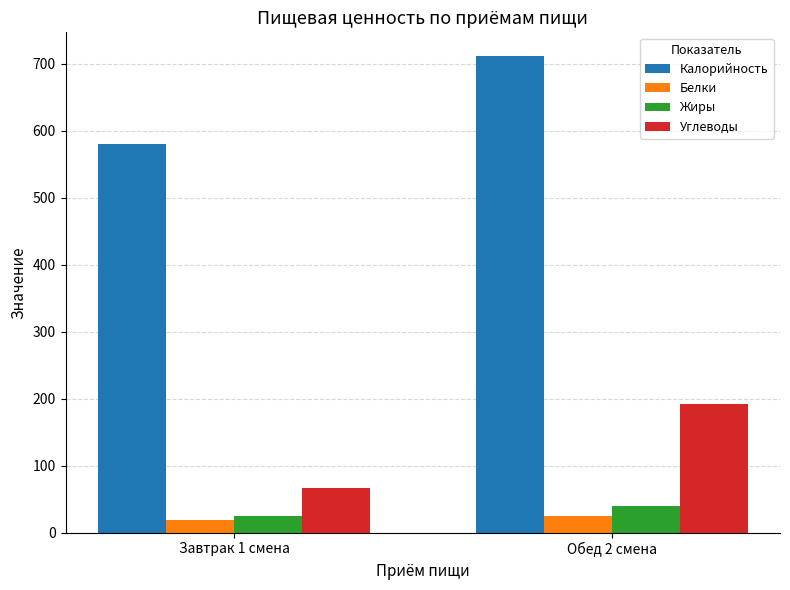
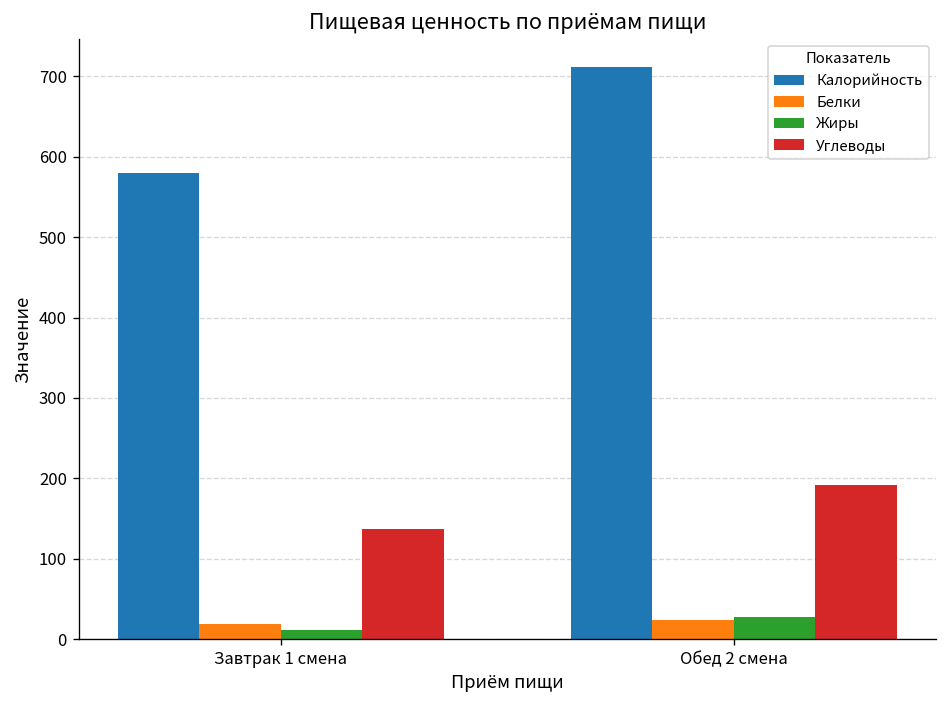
  {
    "Калорийность": {
      "Завтрак 1 смена": 580,
      "Обед 2 смена": 710
    },
    "Белки": {
      "Завтрак 1 смена": 20,
      "Обед 2 смена": 20
    },
    "Жиры": {
-     "Завтрак 1 смена": 20,
-     "Обед 2 смена": 40
+     "Завтрак 1 смена": 10,
+     "Обед 2 смена": 30
    },
    "Углеводы": {
-     "Завтрак 1 смена": 70,
+     "Завтрак 1 смена": 140,
      "Обед 2 смена": 190
    }
  }
